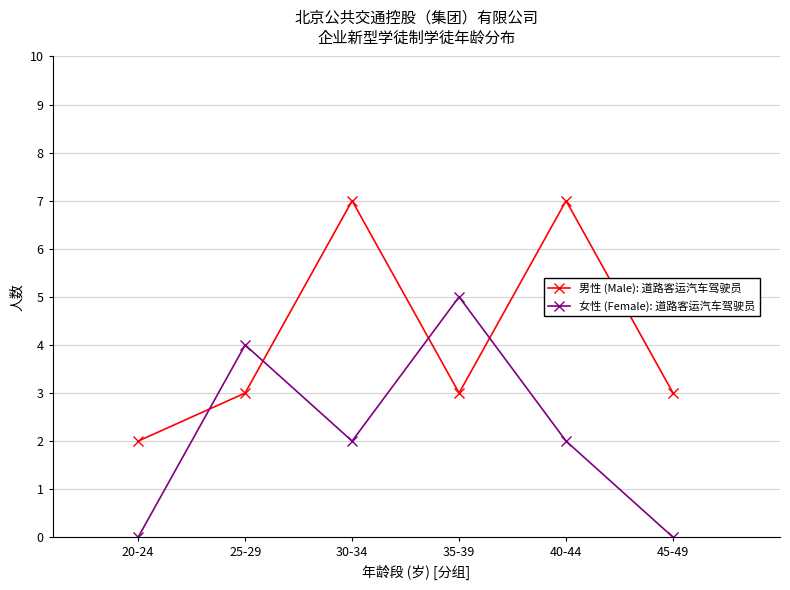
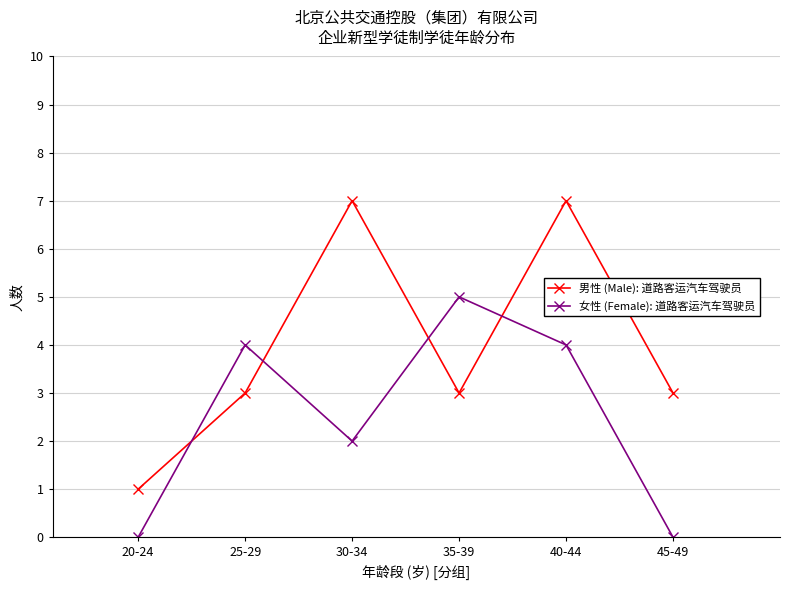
  {
    "男性 (Male): 道路客运汽车驾驶员": {
-     "20-24": 2,
+     "20-24": 1,
      "25-29": 3,
      "30-34": 7,
      "35-39": 3,
      "40-44": 7,
      "45-49": 3
    },
    "女性 (Female): 道路客运汽车驾驶员": {
      "20-24": 0,
      "25-29": 4,
      "30-34": 2,
      "35-39": 5,
-     "40-44": 2,
+     "40-44": 4,
      "45-49": 0
    }
  }
